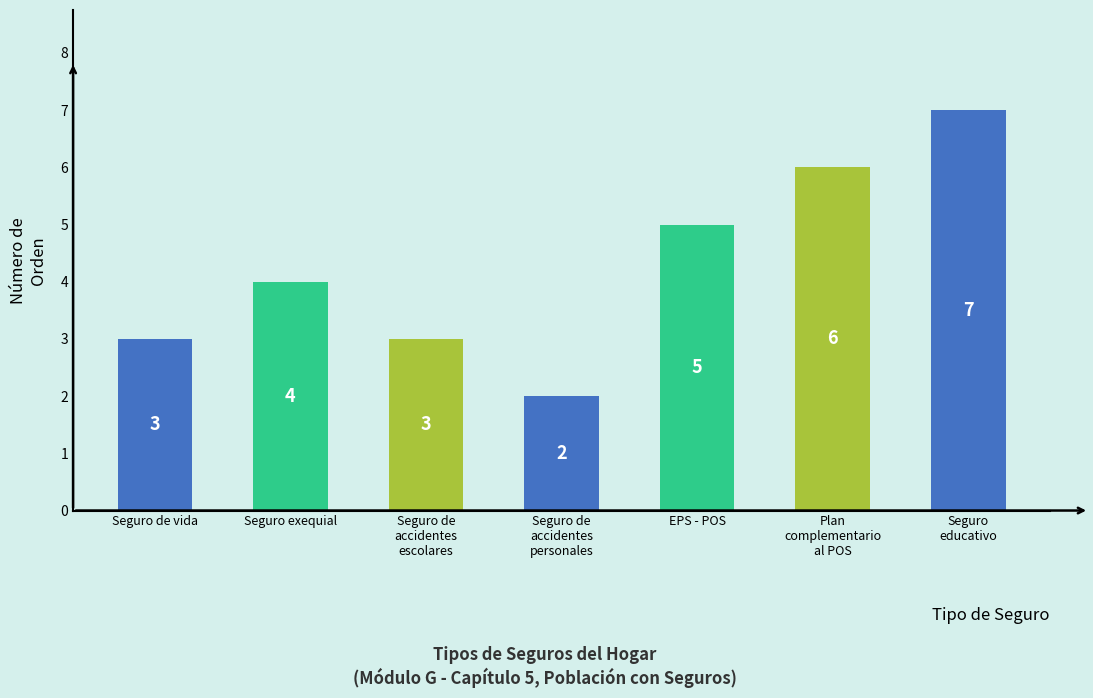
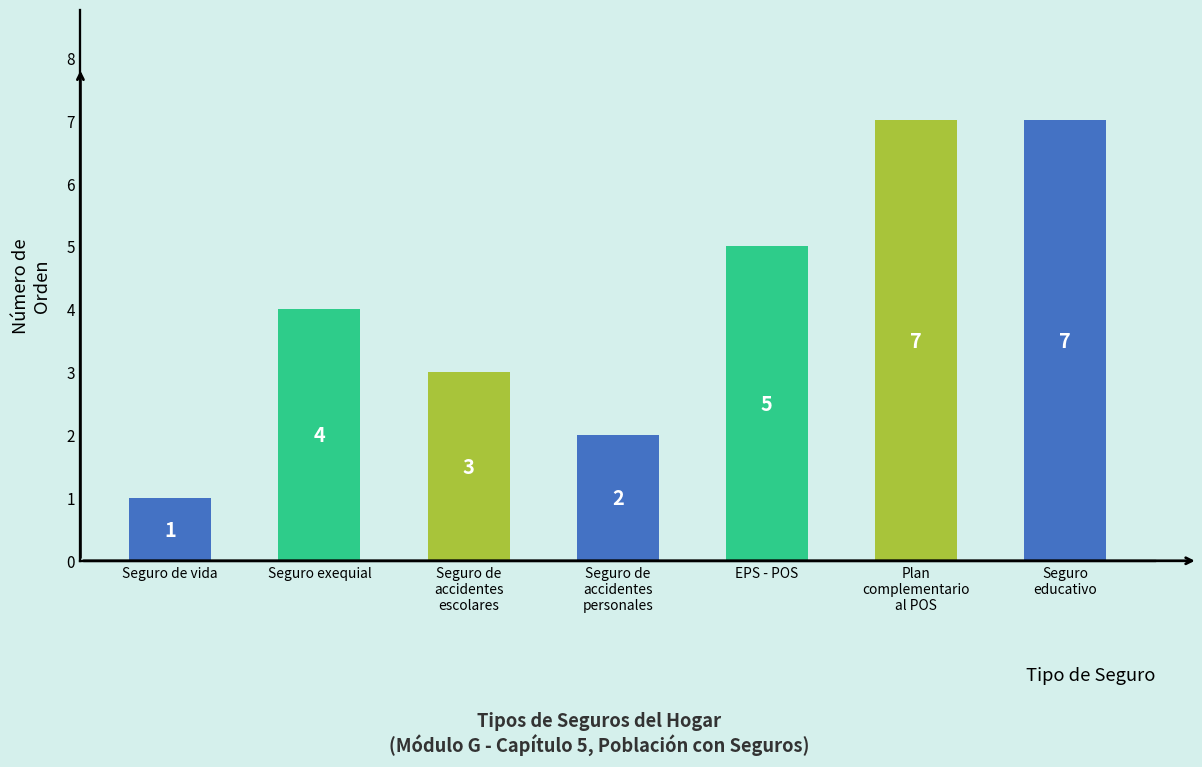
  {
-   "Seguro de vida": 3,
+   "Seguro de vida": 1,
    "Seguro exequial": 4,
    "Seguro de accidentes escolares": 3,
    "Seguro de accidentes personales": 2,
    "EPS - POS": 5,
-   "Plan complementario al POS": 6,
+   "Plan complementario al POS": 7,
    "Seguro educativo": 7
  }
